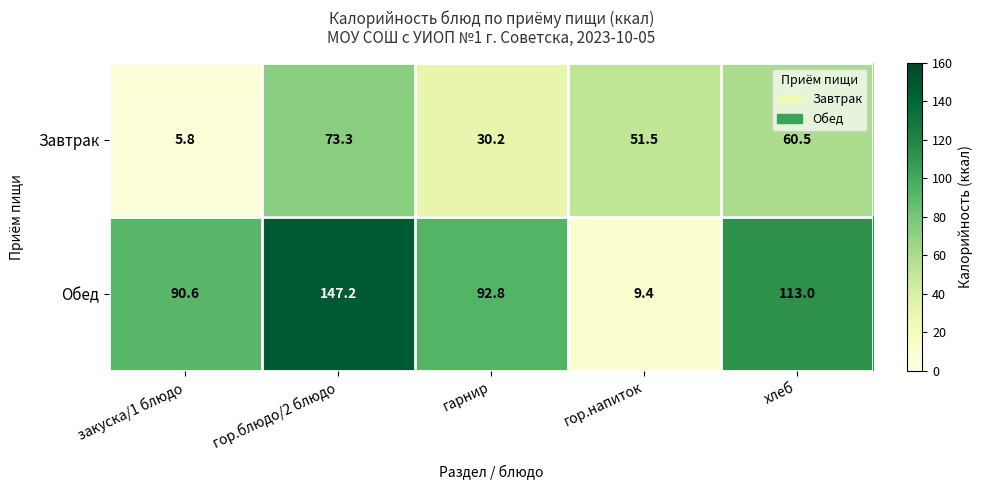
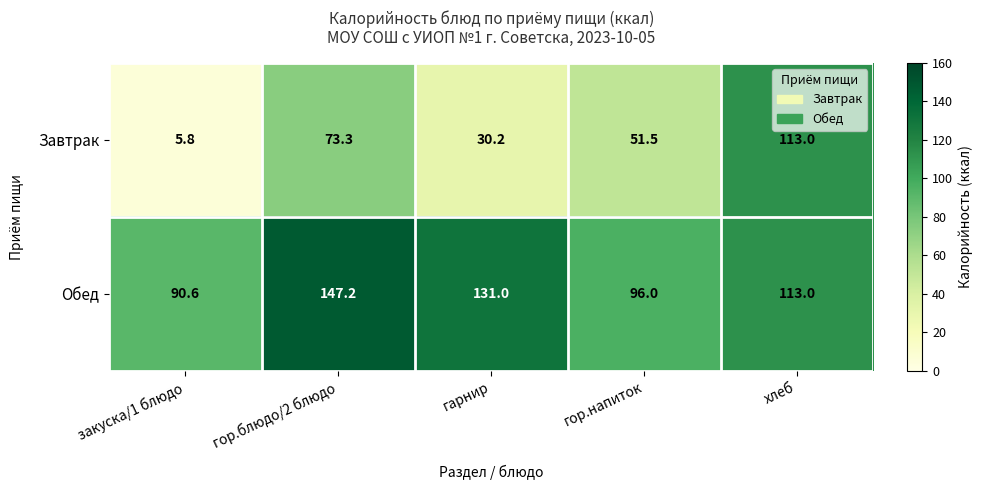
  {
    "Завтрак": {
      "закуска/1 блюдо": 5.8,
      "гор.блюдо/2 блюдо": 73.3,
      "гарнир": 30.2,
      "гор.напиток": 51.5,
-     "хлеб": 60.5
+     "хлеб": 113.0
    },
    "Обед": {
      "закуска/1 блюдо": 90.6,
      "гор.блюдо/2 блюдо": 147.2,
-     "гарнир": 92.8,
-     "гор.напиток": 9.4,
+     "гарнир": 131.0,
+     "гор.напиток": 96.0,
      "хлеб": 113.0
    }
  }
